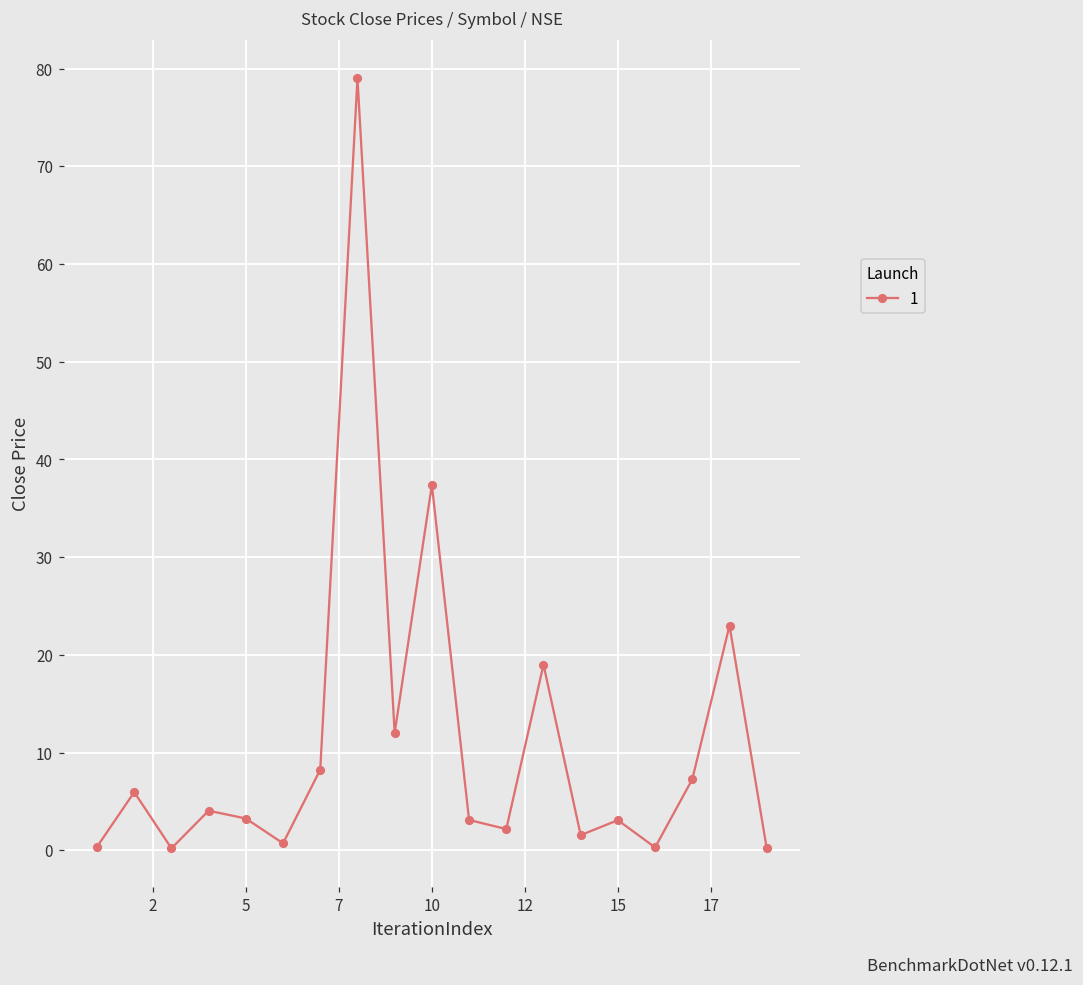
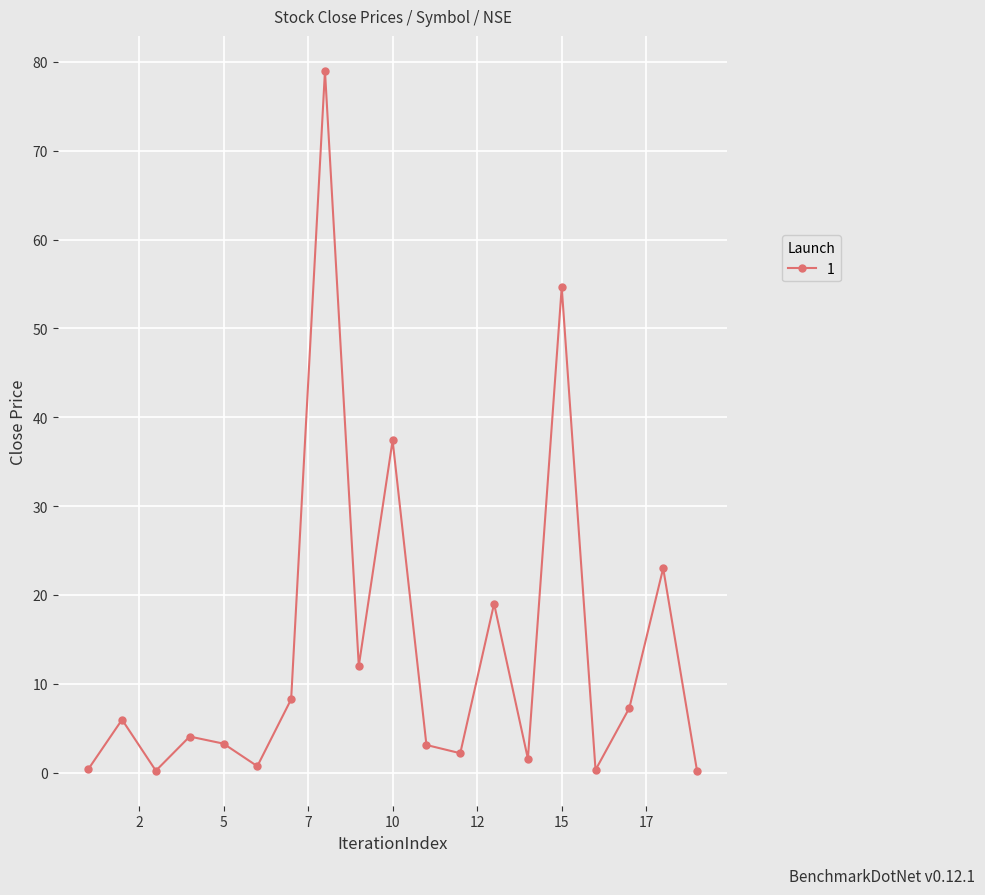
  {
    "5": 3,
    "10": 37,
-   "15": 3
+   "15": 55
  }
